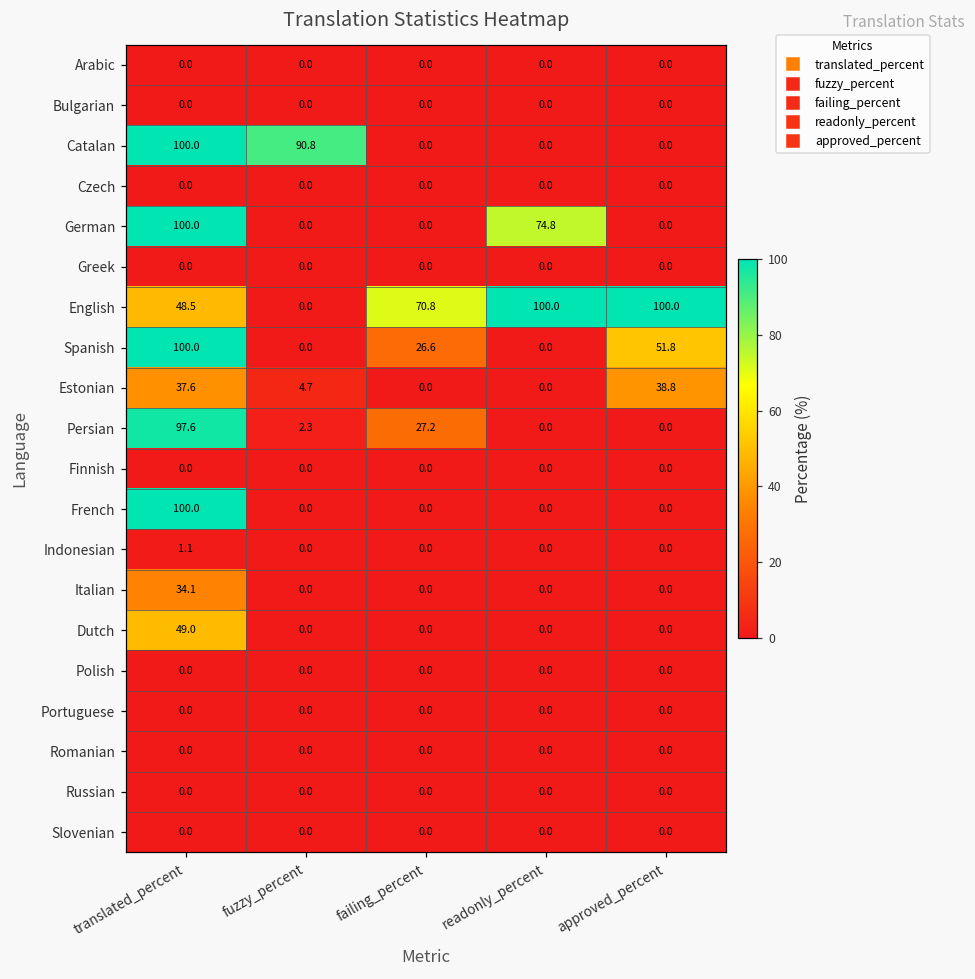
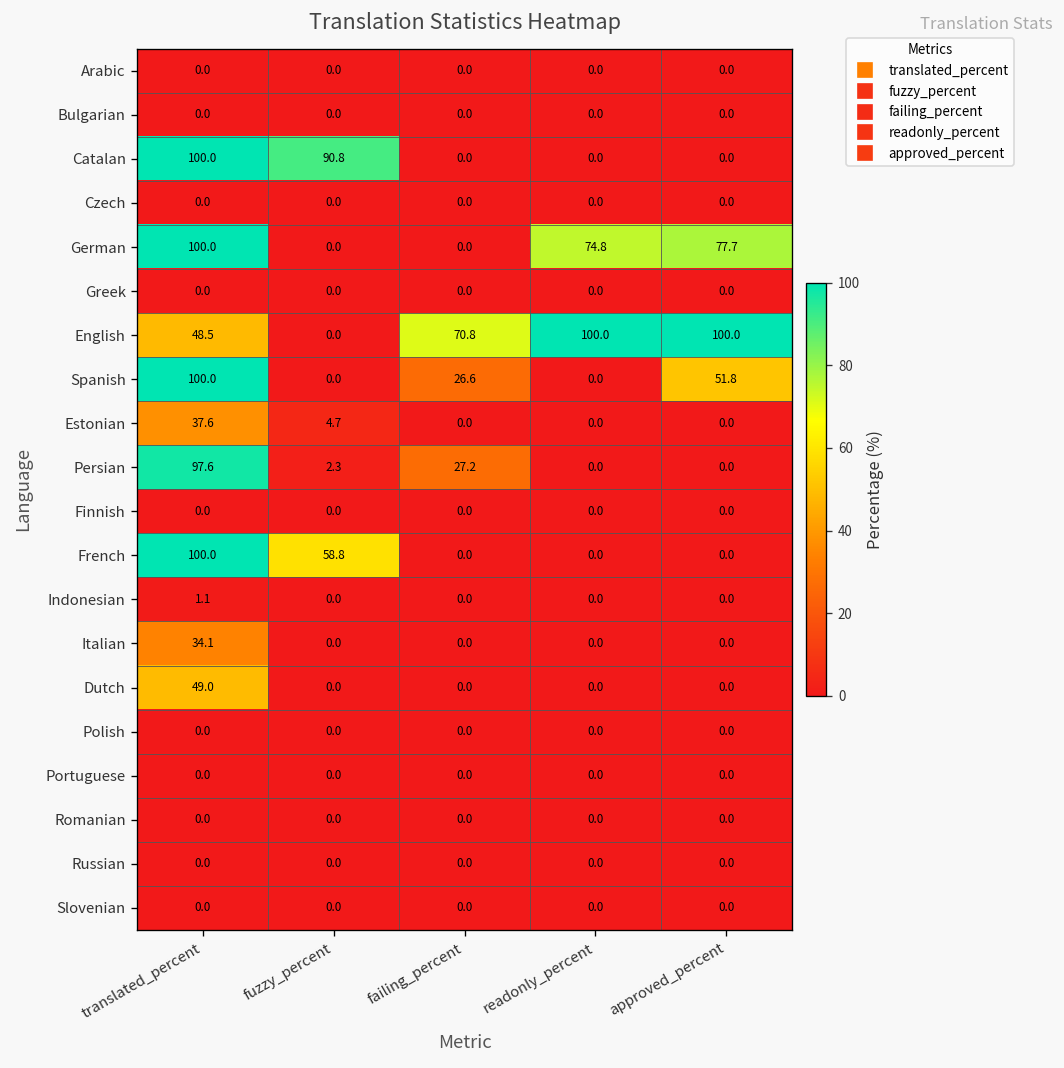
  {
    "Arabic": {
      "translated_percent": 0.0,
      "fuzzy_percent": 0.0,
      "failing_percent": 0.0,
      "readonly_percent": 0.0,
      "approved_percent": 0.0
    },
    "Bulgarian": {
      "translated_percent": 0.0,
      "fuzzy_percent": 0.0,
      "failing_percent": 0.0,
      "readonly_percent": 0.0,
      "approved_percent": 0.0
    },
    "Catalan": {
      "translated_percent": 100.0,
      "fuzzy_percent": 90.8,
      "failing_percent": 0.0,
      "readonly_percent": 0.0,
      "approved_percent": 0.0
    },
    "Czech": {
      "translated_percent": 0.0,
      "fuzzy_percent": 0.0,
      "failing_percent": 0.0,
      "readonly_percent": 0.0,
      "approved_percent": 0.0
    },
    "German": {
      "translated_percent": 100.0,
      "fuzzy_percent": 0.0,
      "failing_percent": 0.0,
      "readonly_percent": 74.8,
-     "approved_percent": 0.0
+     "approved_percent": 77.7
    },
    "Greek": {
      "translated_percent": 0.0,
      "fuzzy_percent": 0.0,
      "failing_percent": 0.0,
      "readonly_percent": 0.0,
      "approved_percent": 0.0
    },
    "English": {
      "translated_percent": 48.5,
      "fuzzy_percent": 0.0,
      "failing_percent": 70.8,
      "readonly_percent": 100.0,
      "approved_percent": 100.0
    },
    "Spanish": {
      "translated_percent": 100.0,
      "fuzzy_percent": 0.0,
      "failing_percent": 26.6,
      "readonly_percent": 0.0,
      "approved_percent": 51.8
    },
    "Estonian": {
      "translated_percent": 37.6,
      "fuzzy_percent": 4.7,
      "failing_percent": 0.0,
      "readonly_percent": 0.0,
-     "approved_percent": 38.8
+     "approved_percent": 0.0
    },
    "Persian": {
      "translated_percent": 97.6,
      "fuzzy_percent": 2.3,
      "failing_percent": 27.2,
      "readonly_percent": 0.0,
      "approved_percent": 0.0
    },
    "Finnish": {
      "translated_percent": 0.0,
      "fuzzy_percent": 0.0,
      "failing_percent": 0.0,
      "readonly_percent": 0.0,
      "approved_percent": 0.0
    },
    "French": {
      "translated_percent": 100.0,
-     "fuzzy_percent": 0.0,
+     "fuzzy_percent": 58.8,
      "failing_percent": 0.0,
      "readonly_percent": 0.0,
      "approved_percent": 0.0
    },
    "Indonesian": {
      "translated_percent": 1.1,
      "fuzzy_percent": 0.0,
      "failing_percent": 0.0,
      "readonly_percent": 0.0,
      "approved_percent": 0.0
    },
    "Italian": {
      "translated_percent": 34.1,
      "fuzzy_percent": 0.0,
      "failing_percent": 0.0,
      "readonly_percent": 0.0,
      "approved_percent": 0.0
    },
    "Dutch": {
      "translated_percent": 49.0,
      "fuzzy_percent": 0.0,
      "failing_percent": 0.0,
      "readonly_percent": 0.0,
      "approved_percent": 0.0
    },
    "Polish": {
      "translated_percent": 0.0,
      "fuzzy_percent": 0.0,
      "failing_percent": 0.0,
      "readonly_percent": 0.0,
      "approved_percent": 0.0
    },
    "Portuguese": {
      "translated_percent": 0.0,
      "fuzzy_percent": 0.0,
      "failing_percent": 0.0,
      "readonly_percent": 0.0,
      "approved_percent": 0.0
    },
    "Romanian": {
      "translated_percent": 0.0,
      "fuzzy_percent": 0.0,
      "failing_percent": 0.0,
      "readonly_percent": 0.0,
      "approved_percent": 0.0
    },
    "Russian": {
      "translated_percent": 0.0,
      "fuzzy_percent": 0.0,
      "failing_percent": 0.0,
      "readonly_percent": 0.0,
      "approved_percent": 0.0
    },
    "Slovenian": {
      "translated_percent": 0.0,
      "fuzzy_percent": 0.0,
      "failing_percent": 0.0,
      "readonly_percent": 0.0,
      "approved_percent": 0.0
    }
  }
